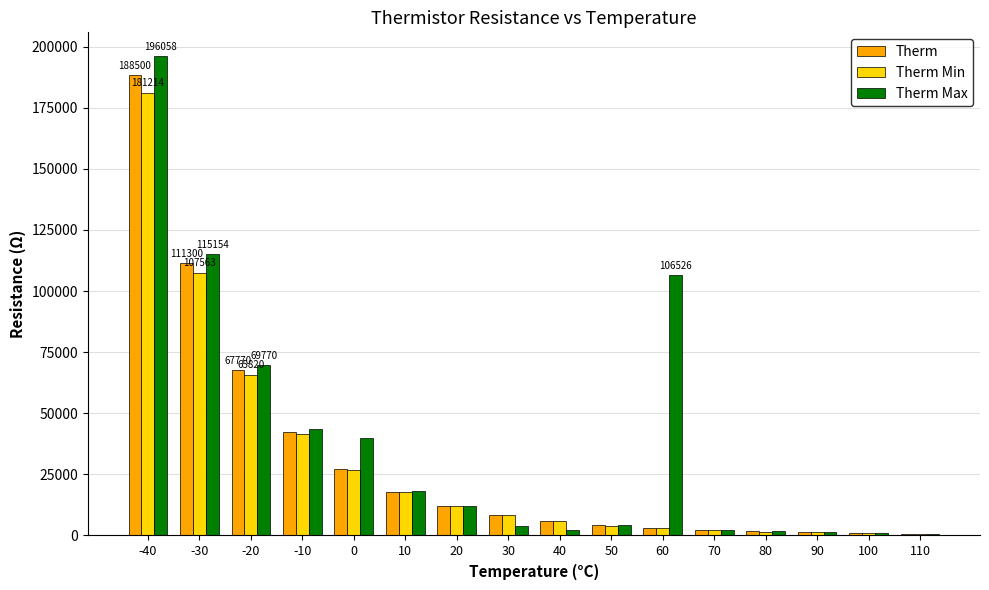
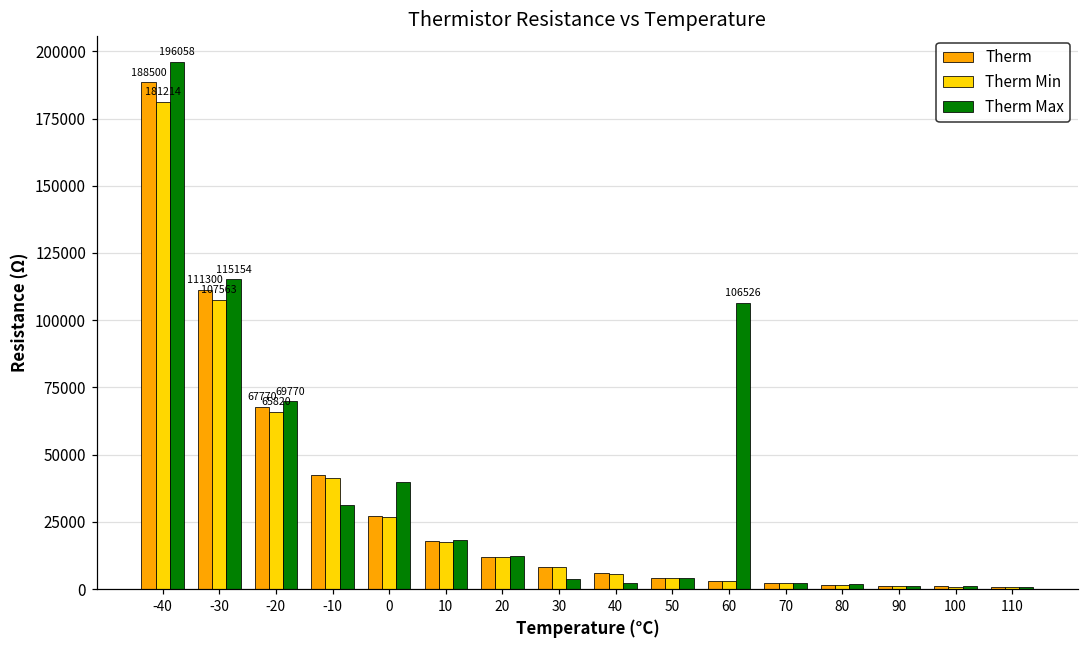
  {
    "Therm Max": {
-     "-10": 44000,
+     "-10": 31000,
      "0": 40000,
      "10": 18000,
      "20": 12000,
      "30": 4000,
      "40": 2000,
      "50": 4000,
      "70": 2000,
      "80": 2000,
      "90": 1000
    }
  }
